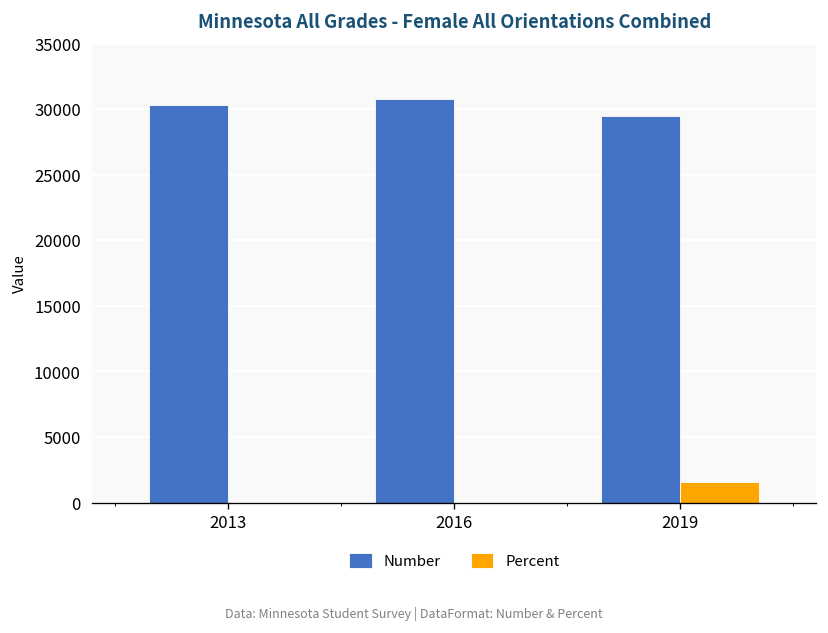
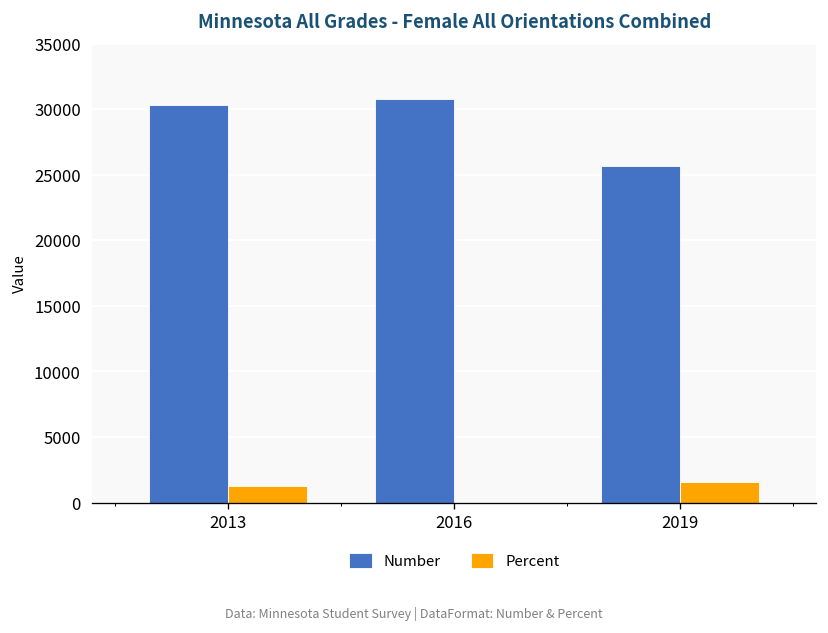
  {
    "Number": {
      "2013": 30300,
      "2016": 30800,
-     "2019": 29500
+     "2019": 25700
    },
    "Percent": {
-     "2013": 0,
+     "2013": 1200,
      "2019": 1600
    }
  }
